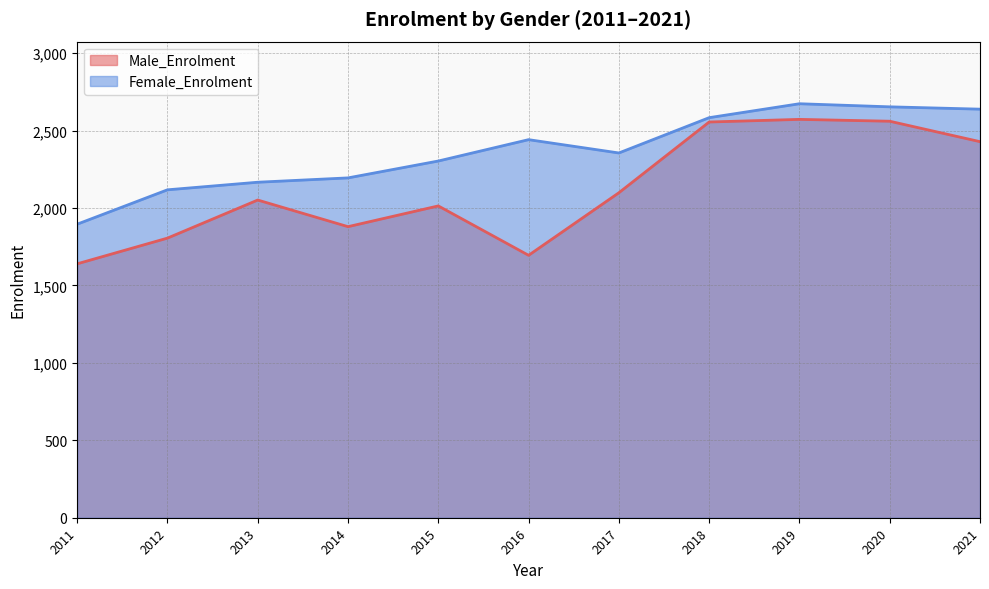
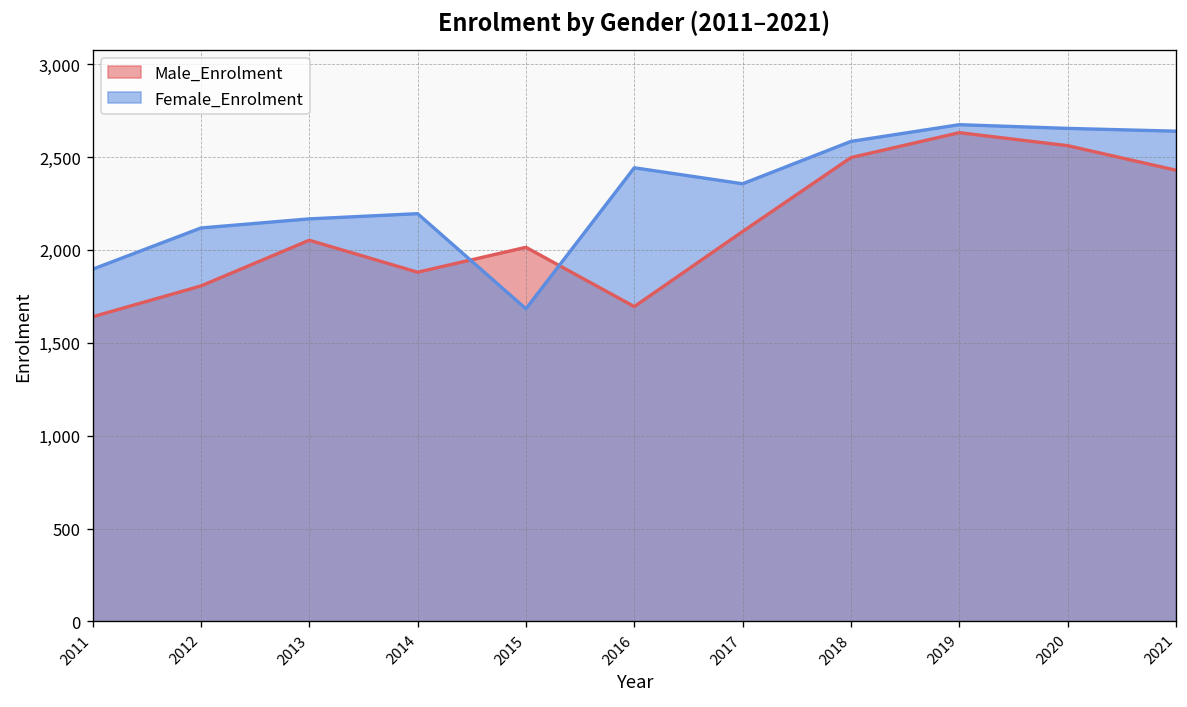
  {
    "Male_Enrolment": {
      "2011": "1,640",
      "2012": "1,810",
      "2013": "2,050",
      "2014": "1,880",
      "2015": "2,010",
      "2016": "1,700",
      "2017": "2,100",
-     "2018": "2,560",
-     "2019": "2,570",
+     "2018": "2,500",
+     "2019": "2,630",
      "2020": "2,560",
      "2021": "2,430"
    },
    "Female_Enrolment": {
      "2011": "1,900",
      "2012": "2,120",
      "2013": "2,170",
      "2014": "2,200",
-     "2015": "2,300",
+     "2015": "1,680",
      "2016": "2,440",
      "2017": "2,360",
      "2018": "2,580",
      "2019": "2,670",
      "2020": "2,650",
      "2021": "2,640"
    }
  }
